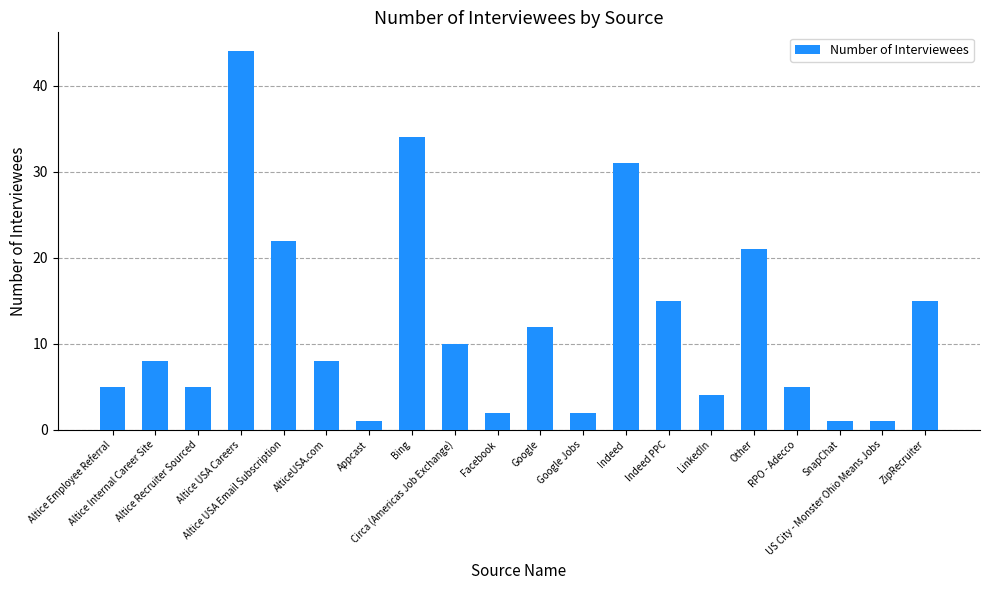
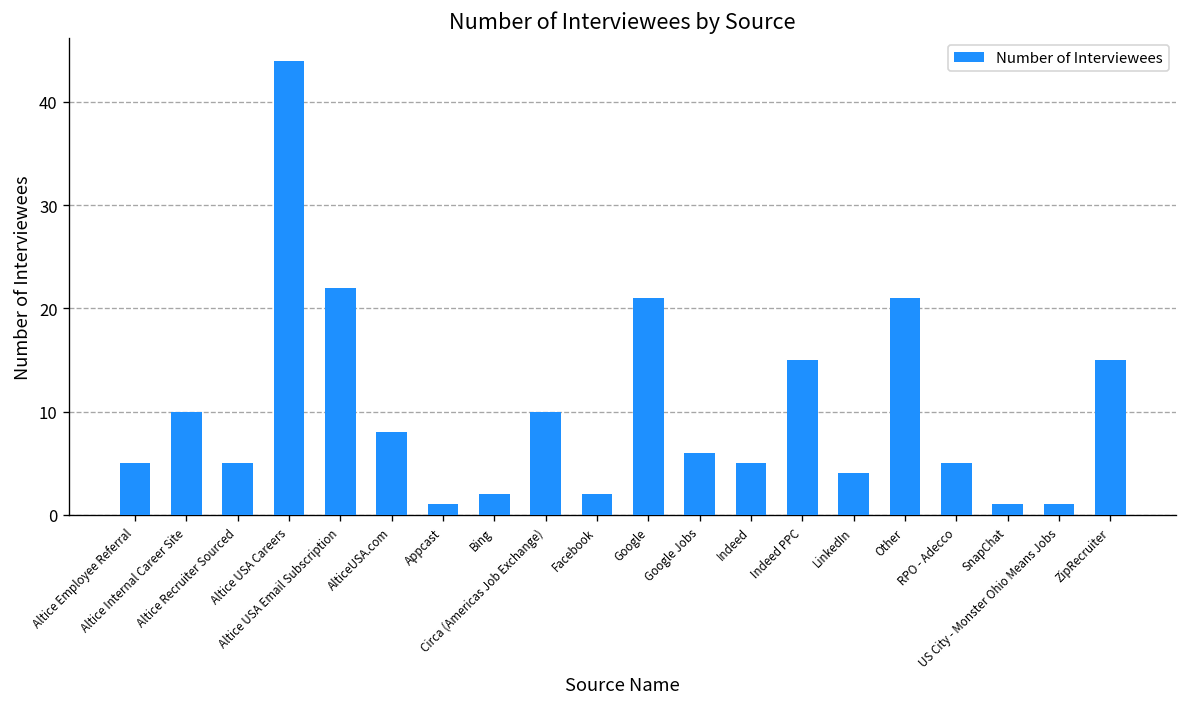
  {
    "Altice Employee Referral": 5,
-   "Altice Internal Career Site": 8,
+   "Altice Internal Career Site": 10,
    "Altice Recruiter Sourced": 5,
    "Altice USA Careers": 44,
    "Altice USA Email Subscription": 22,
    "AlticeUSA.com": 8,
    "Appcast": 1,
-   "Bing": 34,
+   "Bing": 2,
    "Circa (Americas Job Exchange)": 10,
    "Facebook": 2,
-   "Google": 12,
-   "Google Jobs": 2,
-   "Indeed": 31,
+   "Google": 21,
+   "Google Jobs": 6,
+   "Indeed": 5,
    "Indeed PPC": 15,
    "LinkedIn": 4,
    "Other": 21,
    "RPO - Adecco": 5,
    "SnapChat": 1,
    "US City - Monster Ohio Means Jobs": 1,
    "ZipRecruiter": 15
  }
